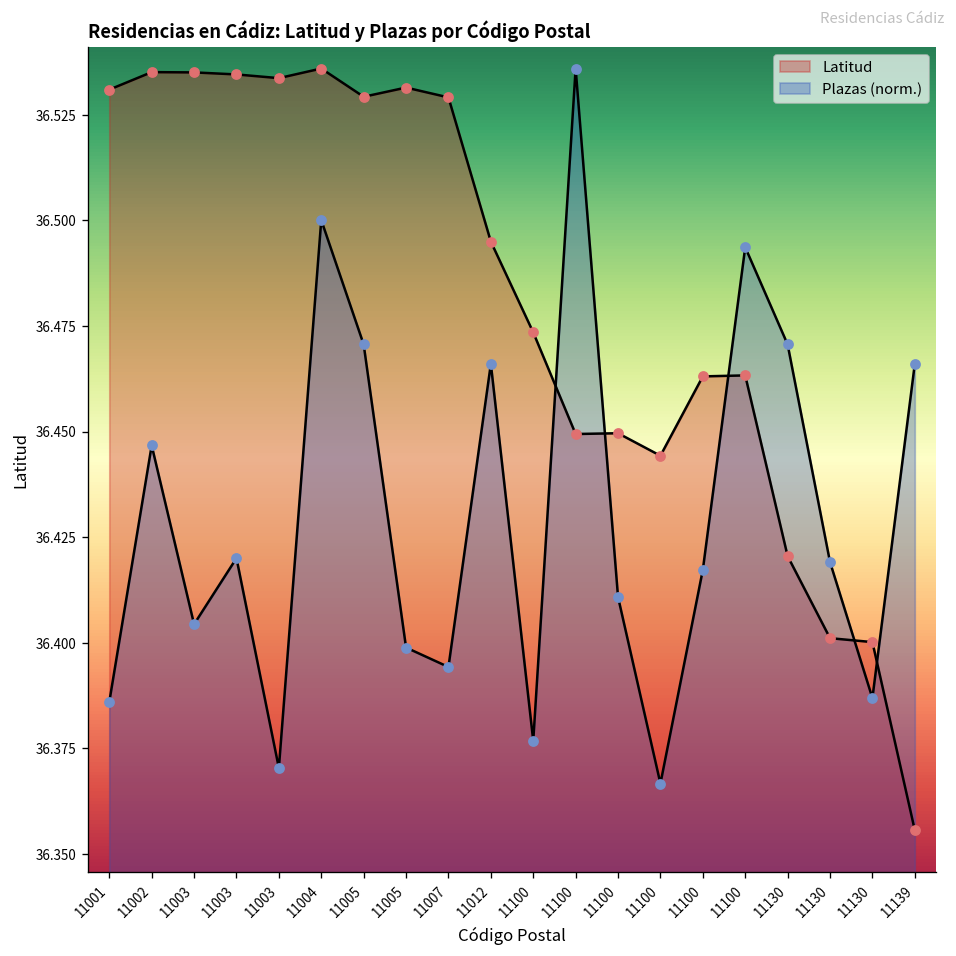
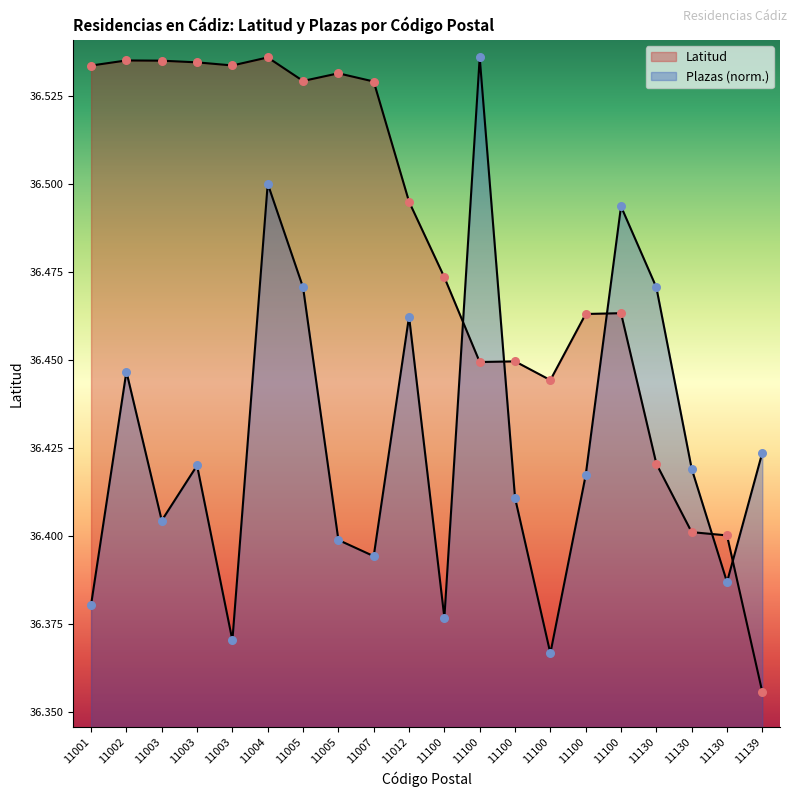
  {
    "Latitud": {
-     "11001": 36.531,
+     "11001": 36.534,
      "11002": 36.535,
      "11004": 36.536,
      "11007": 36.529,
      "11012": 36.495,
      "11139": 36.356
    },
    "Plazas (norm.)": {
-     "11001": 36.386,
+     "11001": 36.380,
      "11002": 36.447,
      "11004": 36.500,
      "11007": 36.394,
-     "11012": 36.466,
-     "11139": 36.466
+     "11012": 36.462,
+     "11139": 36.424
    }
  }
